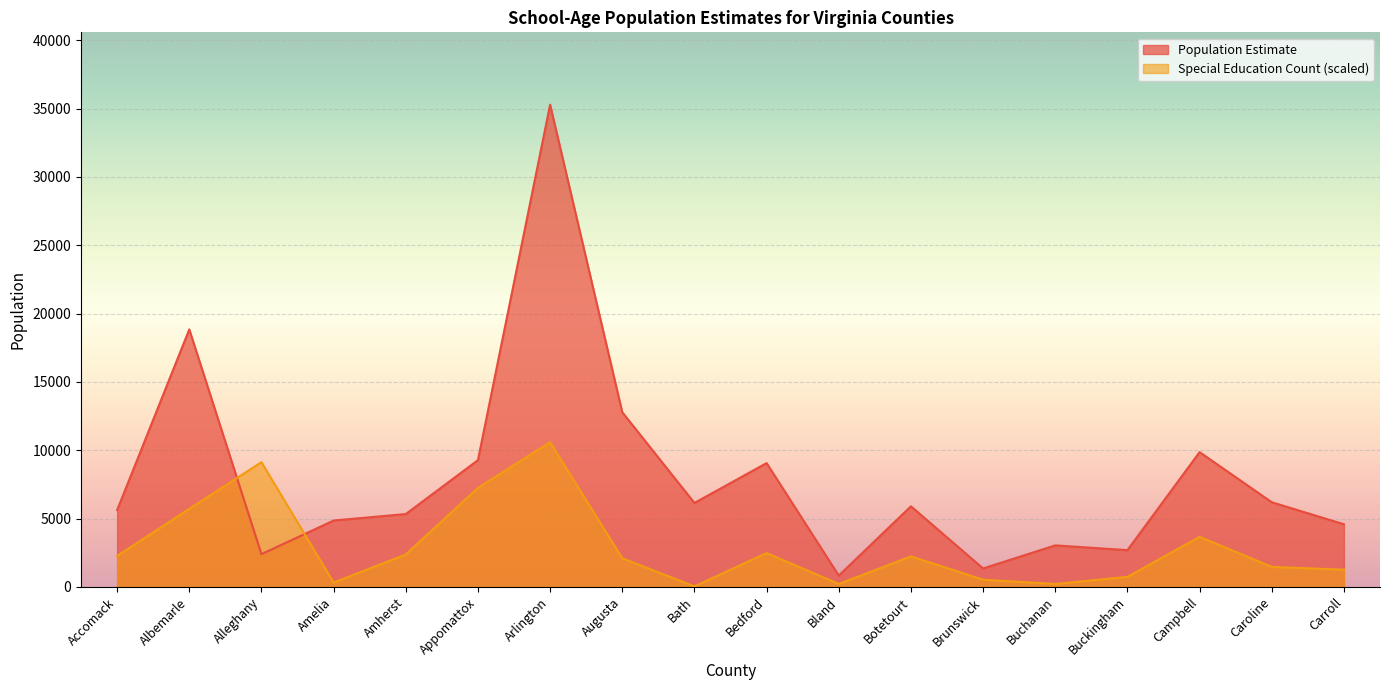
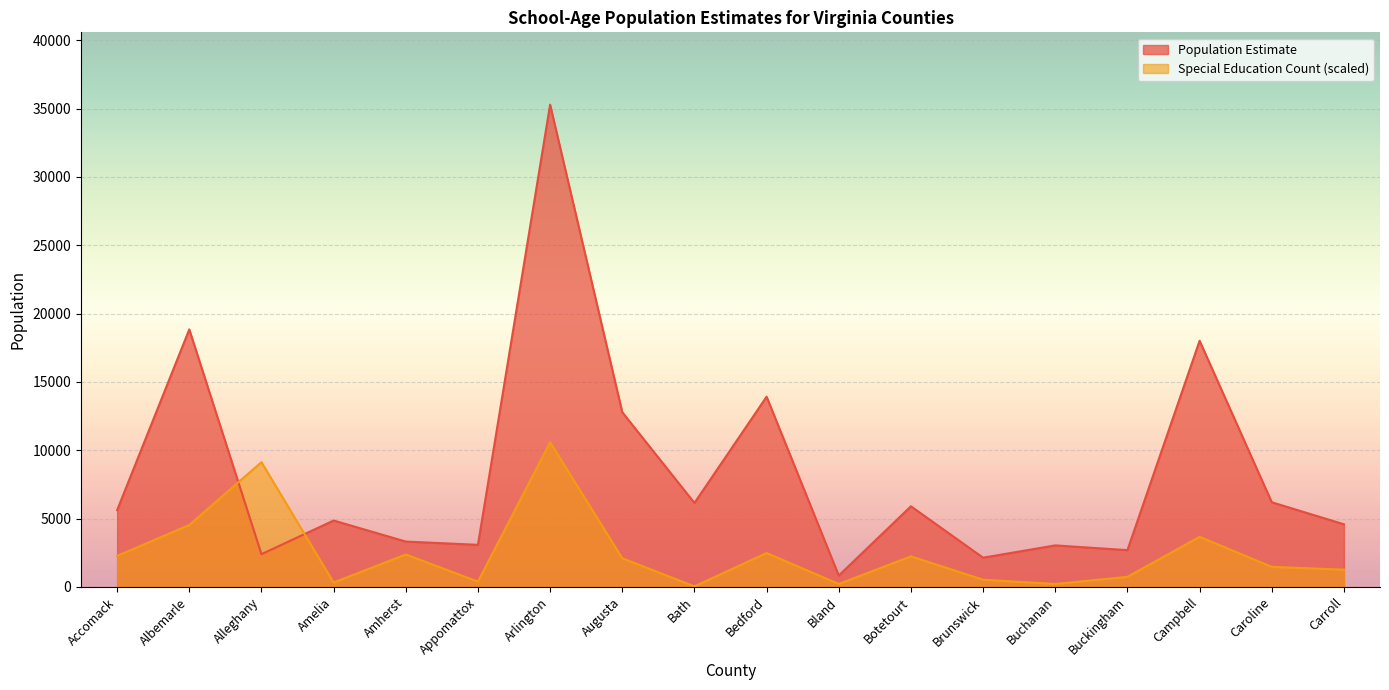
  {
    "Population Estimate": {
      "Accomack": 5600,
      "Albemarle": 18800,
      "Alleghany": 2400,
      "Amelia": 4900,
-     "Amherst": 5300,
-     "Appomattox": 9300,
+     "Amherst": 3300,
+     "Appomattox": 3100,
      "Arlington": 35300,
      "Augusta": 12800,
      "Bath": 6100,
-     "Bedford": 9100,
+     "Bedford": 13900,
      "Bland": 800,
      "Botetourt": 5900,
-     "Brunswick": 1300,
+     "Brunswick": 2100,
      "Buchanan": 3000,
      "Buckingham": 2700,
-     "Campbell": 9900,
+     "Campbell": 18000,
      "Caroline": 6200,
      "Carroll": 4600
    },
    "Special Education Count (scaled)": {
      "Accomack": 2300,
-     "Albemarle": 5700,
+     "Albemarle": 4500,
      "Alleghany": 9100,
      "Amelia": 300,
      "Amherst": 2400,
-     "Appomattox": 7200,
+     "Appomattox": 400,
      "Arlington": 10600,
      "Augusta": 2100,
      "Bath": 0,
      "Bedford": 2500,
      "Bland": 200,
      "Botetourt": 2200,
      "Brunswick": 500,
      "Buchanan": 200,
      "Buckingham": 700,
      "Campbell": 3700,
      "Caroline": 1500,
      "Carroll": 1300
    }
  }
